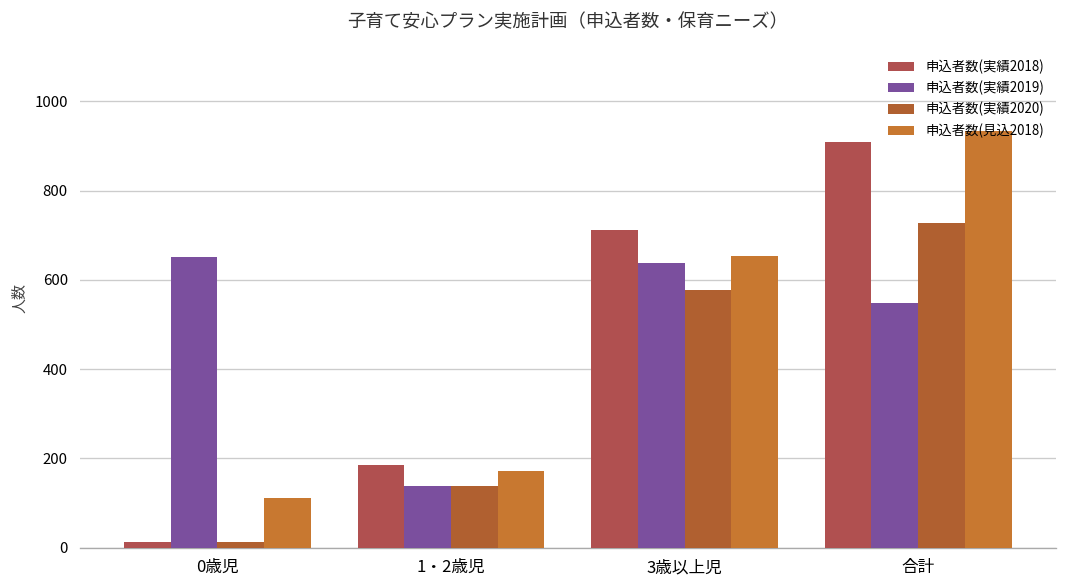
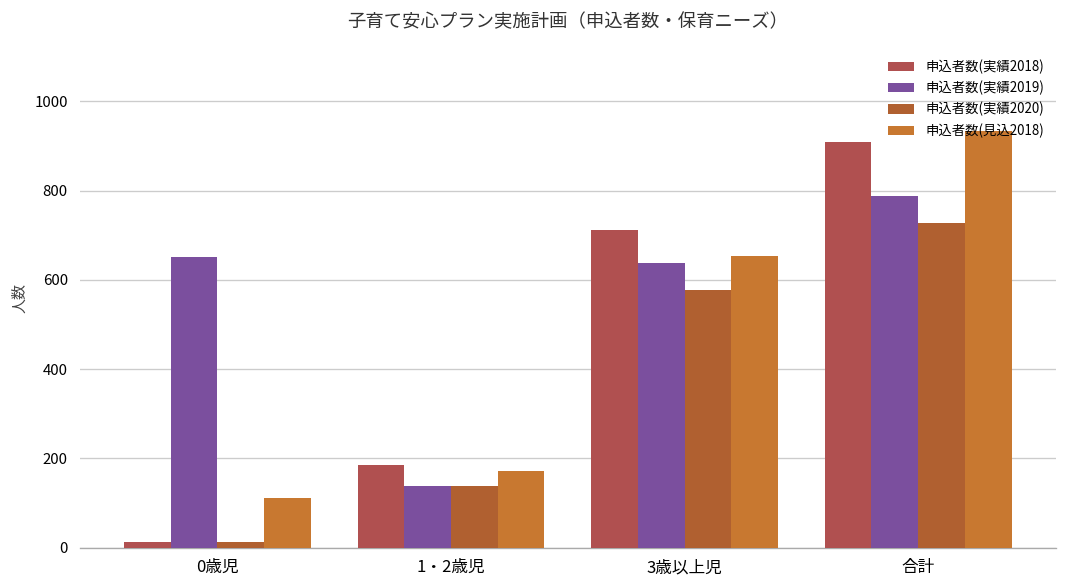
  {
    "申込者数(実績2019)": {
      "0歳児": 650,
      "1・2歳児": 140,
      "3歳以上児": 640,
-     "合計": 550
+     "合計": 790
    }
  }
